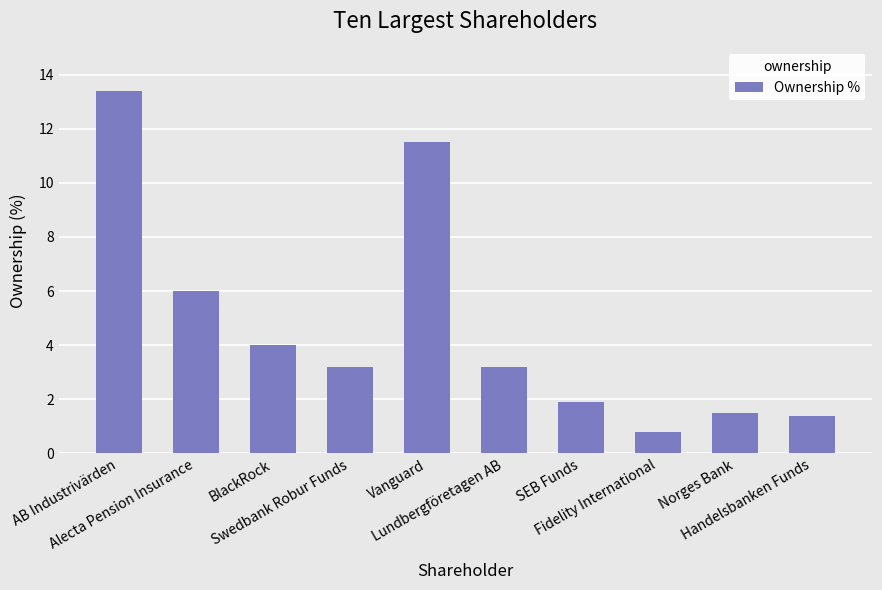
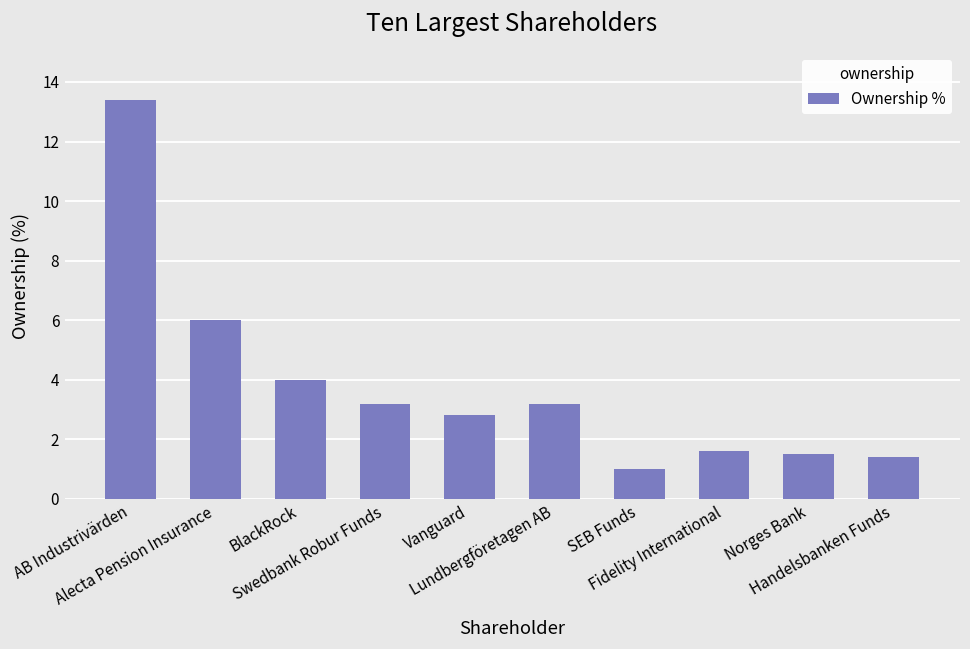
  {
    "AB Industrivärden": 13.4,
    "Alecta Pension Insurance": 6.0,
    "BlackRock": 4.0,
    "Swedbank Robur Funds": 3.2,
-   "Vanguard": 11.5,
+   "Vanguard": 2.8,
    "Lundbergföretagen AB": 3.2,
-   "SEB Funds": 1.9,
-   "Fidelity International": 0.8,
+   "SEB Funds": 1.0,
+   "Fidelity International": 1.6,
    "Norges Bank": 1.5,
    "Handelsbanken Funds": 1.4
  }
